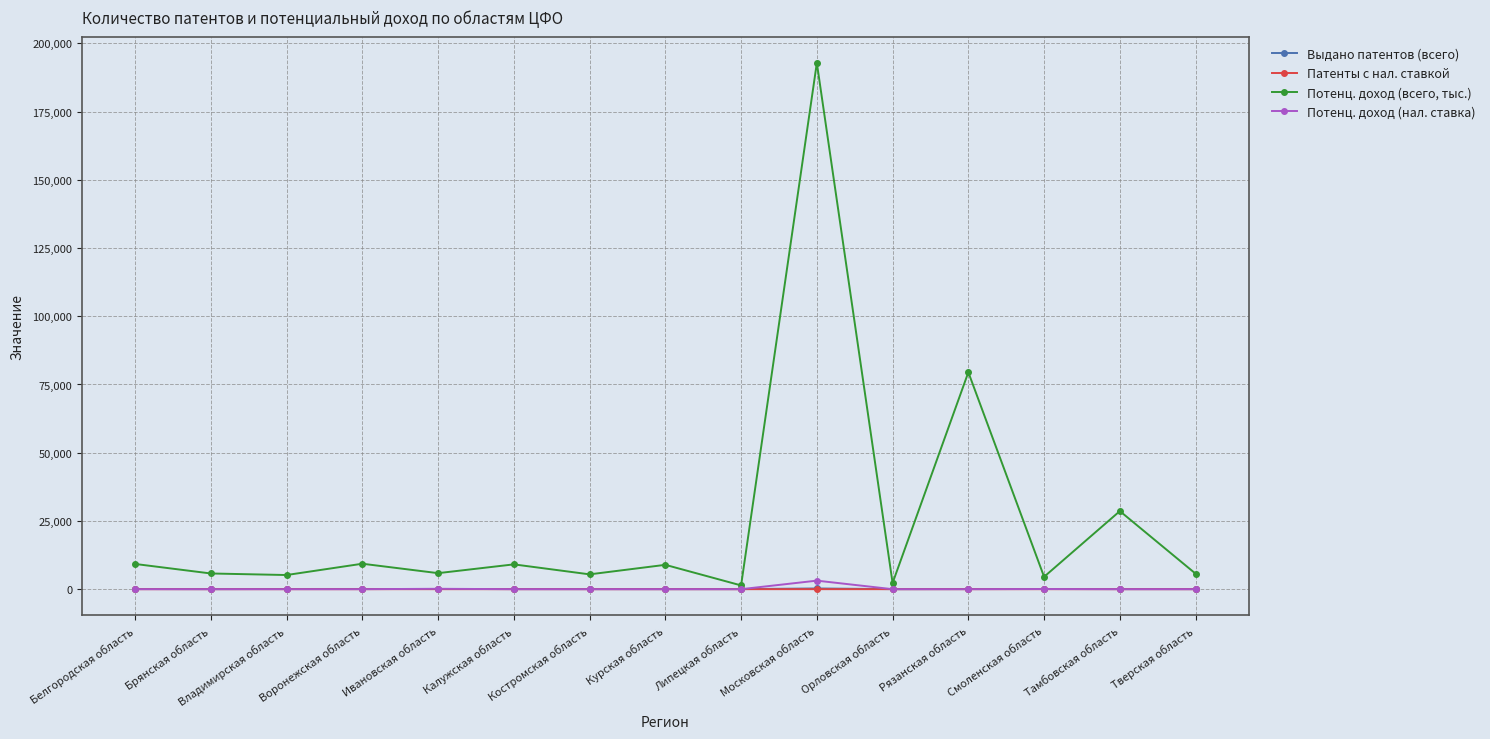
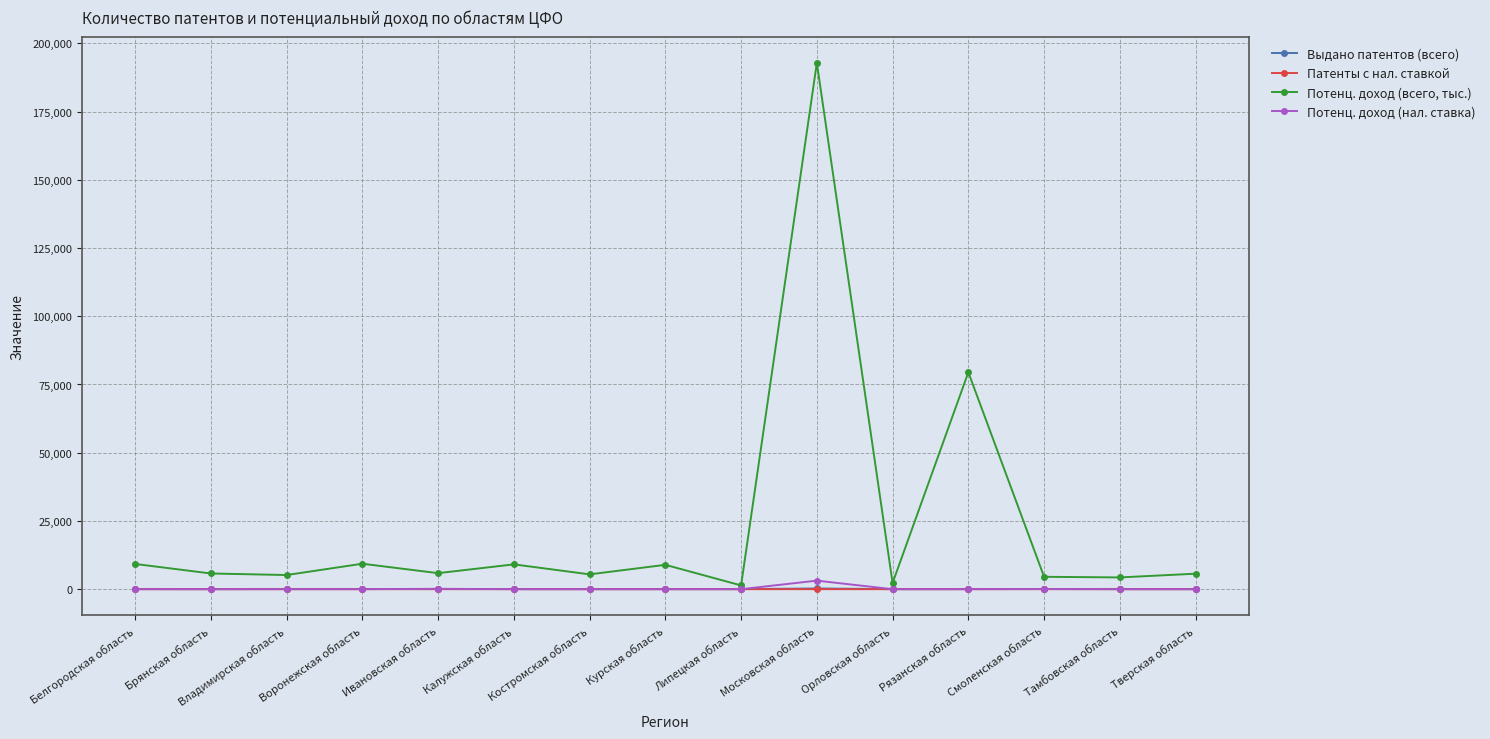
  {
    "Патенты с нал. ставкой": {
      "Московская область": "0"
    },
    "Потенц. доход (всего, тыс.)": {
      "Белгородская область": "9,000",
      "Брянская область": "6,000",
      "Владимирская область": "5,000",
      "Воронежская область": "9,000",
      "Ивановская область": "6,000",
      "Калужская область": "9,000",
      "Костромская область": "5,000",
      "Курская область": "9,000",
      "Липецкая область": "1,000",
      "Московская область": "193,000",
      "Орловская область": "2,000",
      "Рязанская область": "79,000",
      "Смоленская область": "5,000",
-     "Тамбовская область": "29,000",
+     "Тамбовская область": "4,000",
      "Тверская область": "6,000"
    },
    "Потенц. доход (нал. ставка)": {
      "Московская область": "3,000"
    }
  }
